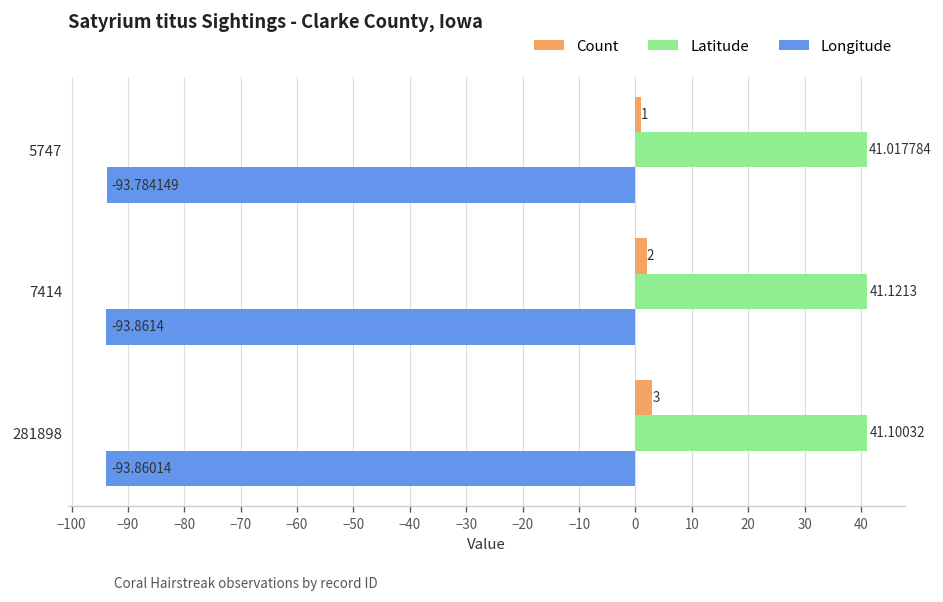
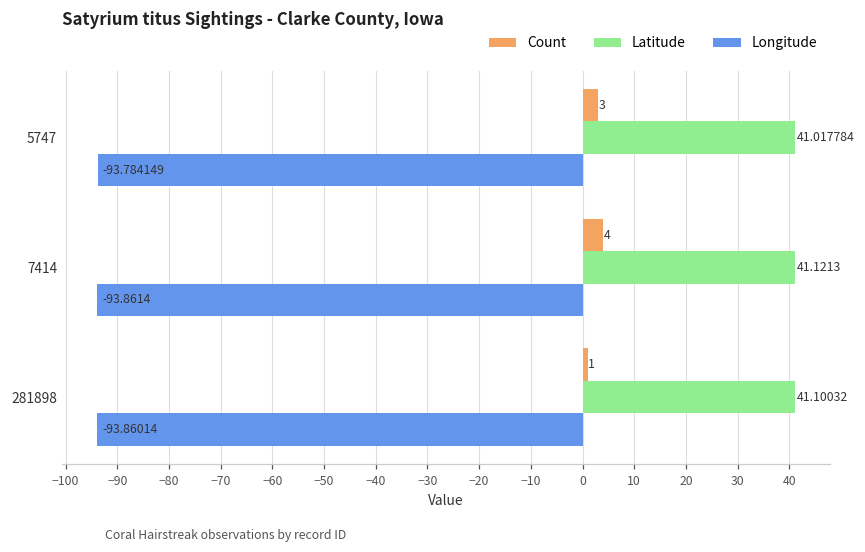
  {
    "Count": {
-     "5747": 1,
-     "7414": 2,
-     "281898": 3
+     "5747": 3,
+     "7414": 4,
+     "281898": 1
    },
    "Latitude": {
      "5747": 41.017784,
      "7414": 41.1213,
      "281898": 41.10032
    },
    "Longitude": {
      "5747": -93.784149,
      "7414": -93.8614,
      "281898": -93.86014
    }
  }
